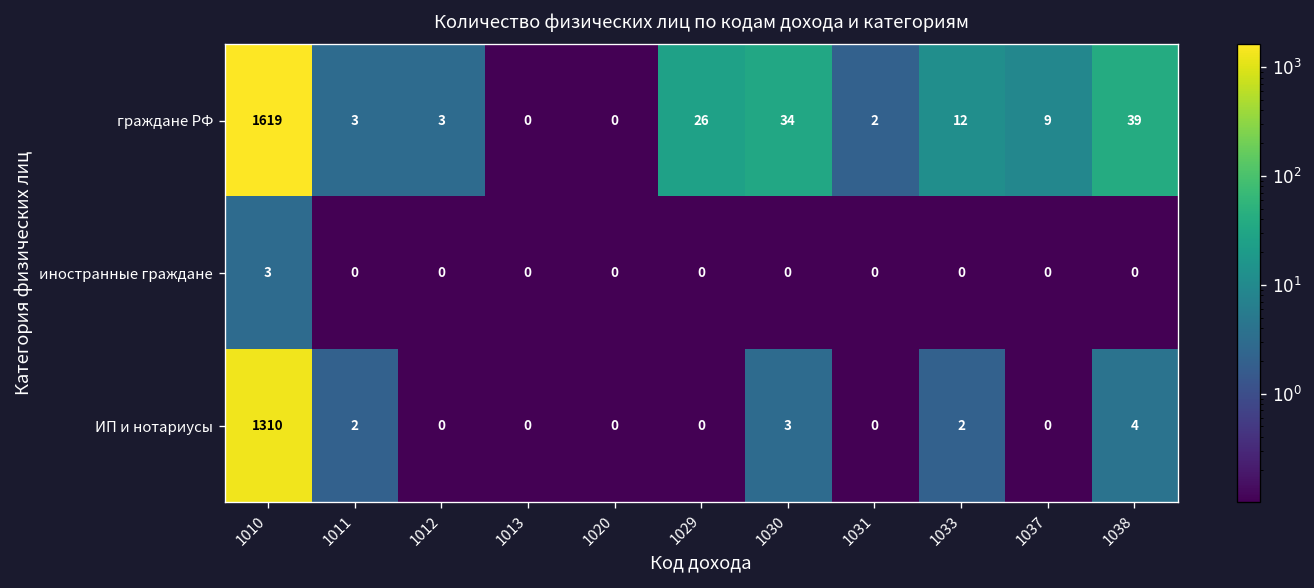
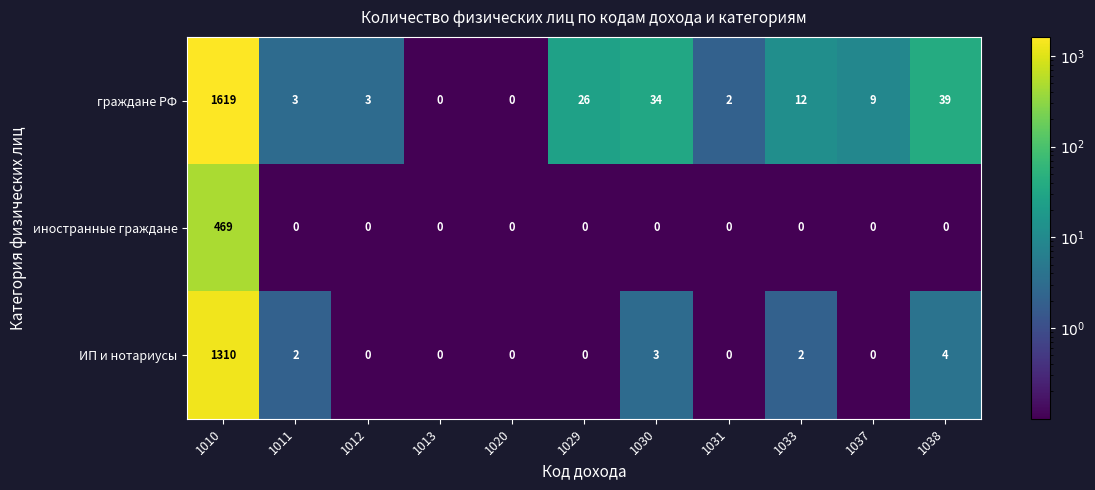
  {
    "граждане РФ": {
      "1010": 1619,
      "1011": 3,
      "1012": 3,
      "1013": 0,
      "1020": 0,
      "1029": 26,
      "1030": 34,
      "1031": 2,
      "1033": 12,
      "1037": 9,
      "1038": 39
    },
    "иностранные граждане": {
-     "1010": 3,
+     "1010": 469,
      "1011": 0,
      "1012": 0,
      "1013": 0,
      "1020": 0,
      "1029": 0,
      "1030": 0,
      "1031": 0,
      "1033": 0,
      "1037": 0,
      "1038": 0
    },
    "ИП и нотариусы": {
      "1010": 1310,
      "1011": 2,
      "1012": 0,
      "1013": 0,
      "1020": 0,
      "1029": 0,
      "1030": 3,
      "1031": 0,
      "1033": 2,
      "1037": 0,
      "1038": 4
    }
  }
